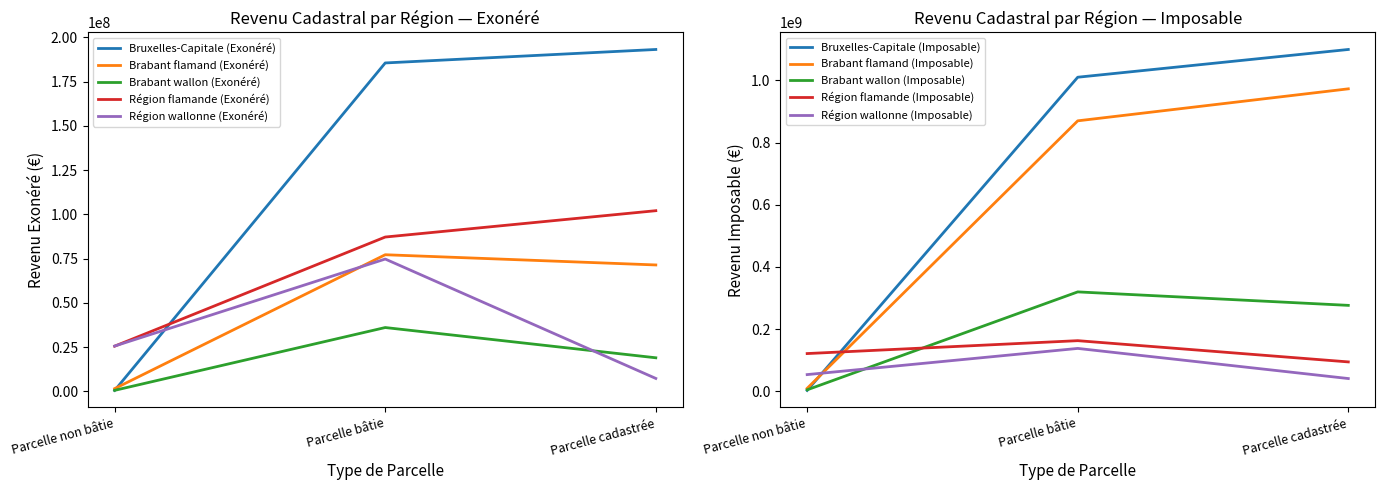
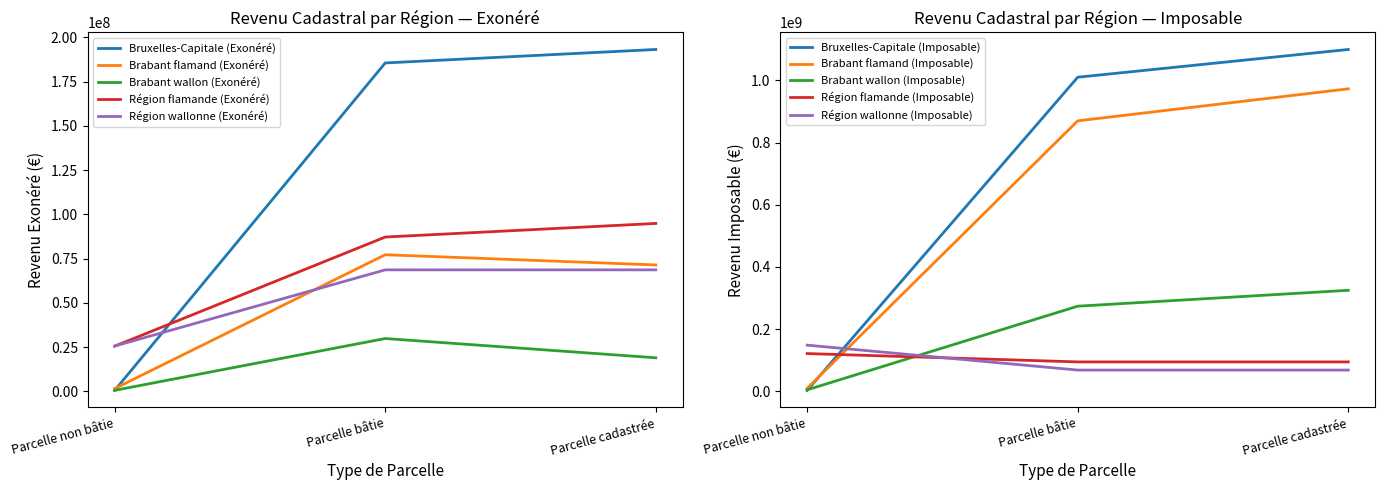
  {
    "Revenu Cadastral par Région — Exonéré": {
      "Bruxelles-Capitale (Exonéré)": {
        "Parcelle bâtie": 186000000,
        "Parcelle cadastrée": 193000000
      },
      "Brabant flamand (Exonéré)": {
        "Parcelle bâtie": 77000000,
        "Parcelle cadastrée": 71000000
      },
      "Brabant wallon (Exonéré)": {
-       "Parcelle bâtie": 36000000,
+       "Parcelle bâtie": 30000000,
        "Parcelle cadastrée": 19000000
      },
      "Région flamande (Exonéré)": {
        "Parcelle bâtie": 87000000,
-       "Parcelle cadastrée": 102000000
+       "Parcelle cadastrée": 95000000
      },
      "Région wallonne (Exonéré)": {
-       "Parcelle bâtie": 75000000,
-       "Parcelle cadastrée": 7000000
+       "Parcelle bâtie": 69000000,
+       "Parcelle cadastrée": 69000000
      }
    },
    "Revenu Cadastral par Région — Imposable": {
      "Bruxelles-Capitale (Imposable)": {
        "Parcelle bâtie": 1010000000,
        "Parcelle cadastrée": 1100000000
      },
      "Brabant flamand (Imposable)": {
        "Parcelle bâtie": 870000000,
        "Parcelle cadastrée": 970000000
      },
      "Brabant wallon (Imposable)": {
-       "Parcelle bâtie": 320000000,
-       "Parcelle cadastrée": 280000000
+       "Parcelle bâtie": 270000000,
+       "Parcelle cadastrée": 330000000
      },
      "Région flamande (Imposable)": {
        "Parcelle non bâtie": 120000000,
-       "Parcelle bâtie": 160000000,
+       "Parcelle bâtie": 90000000,
        "Parcelle cadastrée": 90000000
      },
      "Région wallonne (Imposable)": {
-       "Parcelle non bâtie": 50000000,
-       "Parcelle bâtie": 140000000,
-       "Parcelle cadastrée": 40000000
+       "Parcelle non bâtie": 150000000,
+       "Parcelle bâtie": 70000000,
+       "Parcelle cadastrée": 70000000
      }
    }
  }
